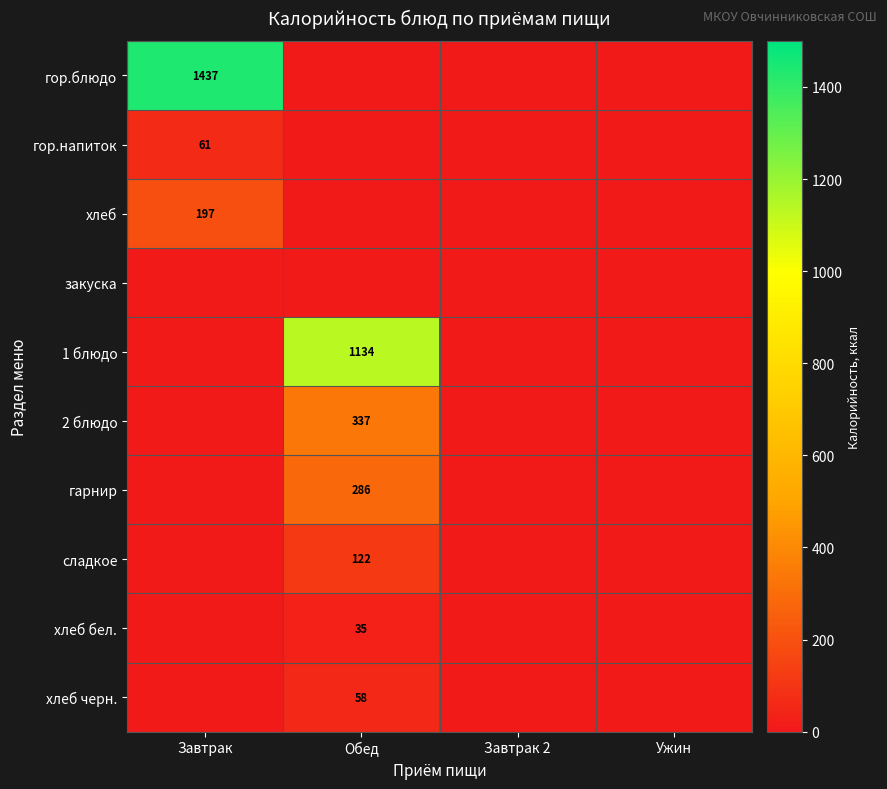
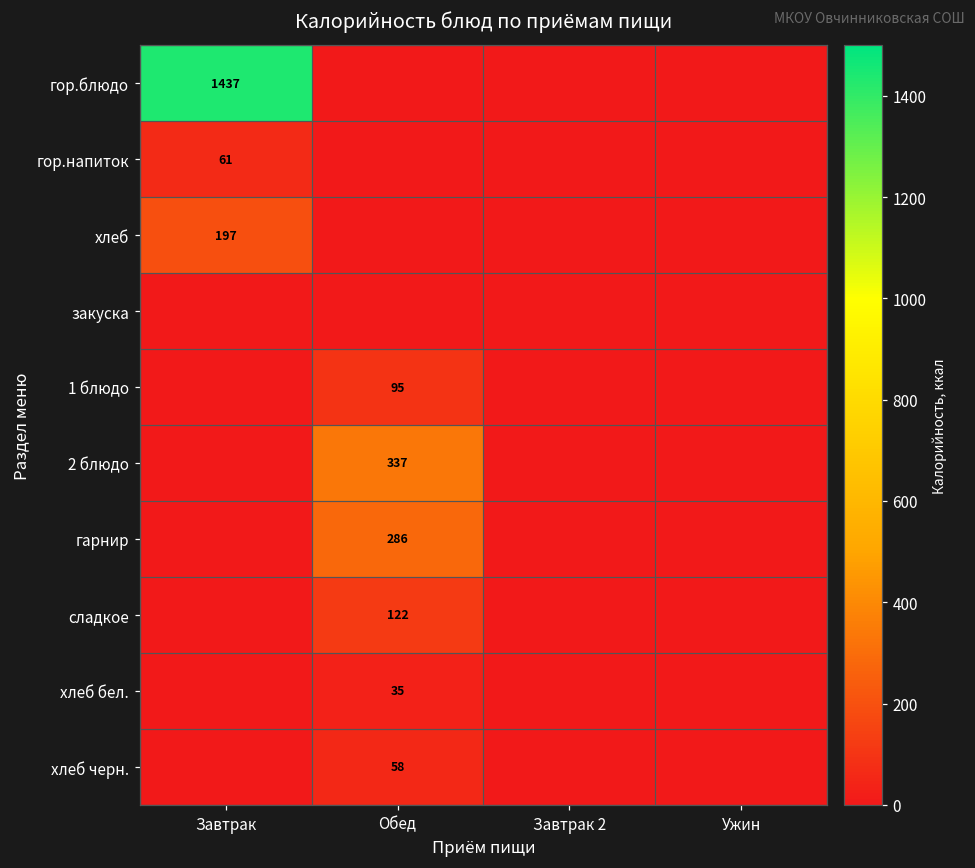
  {
    "гор.блюдо": {
      "Завтрак": 1437
    },
    "гор.напиток": {
      "Завтрак": 61
    },
    "хлеб": {
      "Завтрак": 197
    },
    "1 блюдо": {
-     "Обед": 1134
+     "Обед": 95
    },
    "2 блюдо": {
      "Обед": 337
    },
    "гарнир": {
      "Обед": 286
    },
    "сладкое": {
      "Обед": 122
    },
    "хлеб бел.": {
      "Обед": 35
    },
    "хлеб черн.": {
      "Обед": 58
    }
  }
